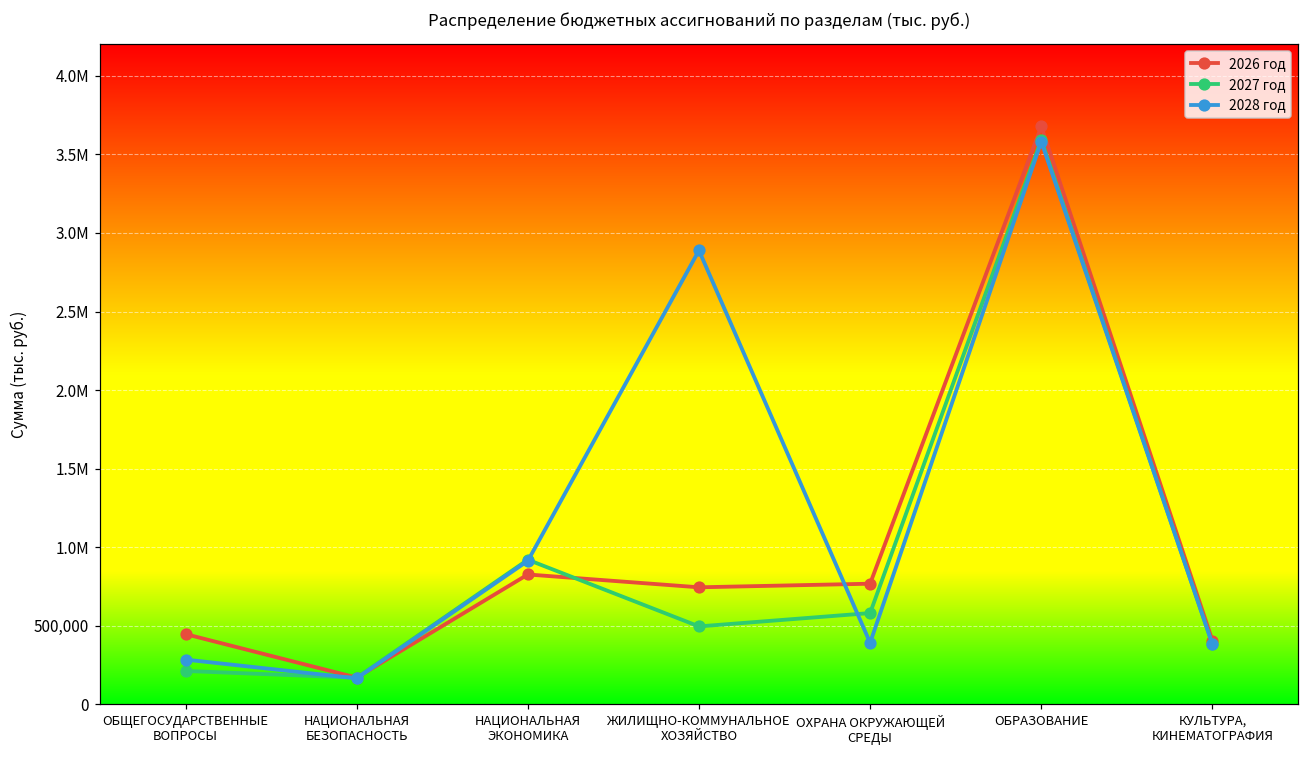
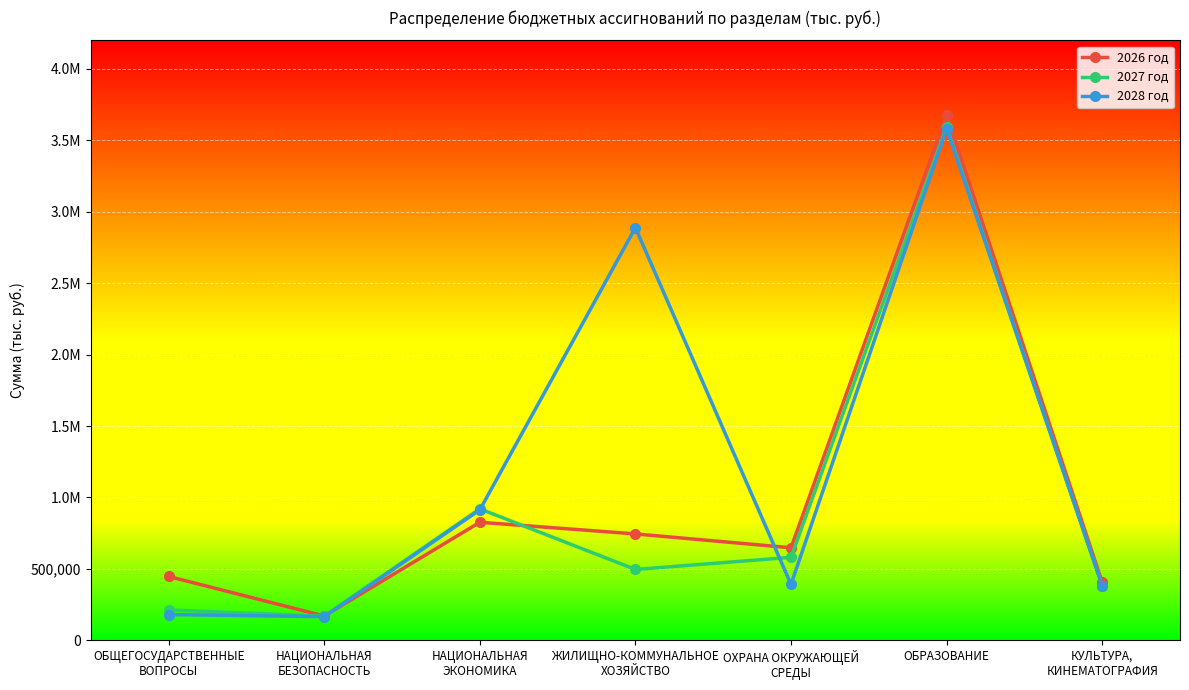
  {
    "2026 год": {
      "ОБЩЕГОСУДАРСТВЕННЫЕ ВОПРОСЫ": "450,000",
      "НАЦИОНАЛЬНАЯ ЭКОНОМИКА": "830,000",
      "ЖИЛИЩНО-КОММУНАЛЬНОЕ ХОЗЯЙСТВО": "740,000",
-     "ОХРАНА ОКРУЖАЮЩЕЙ СРЕДЫ": "770,000",
+     "ОХРАНА ОКРУЖАЮЩЕЙ СРЕДЫ": "650,000",
      "ОБРАЗОВАНИЕ": "3,680,000",
      "КУЛЬТУРА, КИНЕМАТОГРАФИЯ": "410,000"
    },
    "2027 год": {
      "ОБЩЕГОСУДАРСТВЕННЫЕ ВОПРОСЫ": "210,000",
      "ЖИЛИЩНО-КОММУНАЛЬНОЕ ХОЗЯЙСТВО": "500,000",
      "ОХРАНА ОКРУЖАЮЩЕЙ СРЕДЫ": "580,000"
    },
    "2028 год": {
-     "ОБЩЕГОСУДАРСТВЕННЫЕ ВОПРОСЫ": "280,000",
+     "ОБЩЕГОСУДАРСТВЕННЫЕ ВОПРОСЫ": "180,000",
      "ЖИЛИЩНО-КОММУНАЛЬНОЕ ХОЗЯЙСТВО": "2,890,000",
      "ОХРАНА ОКРУЖАЮЩЕЙ СРЕДЫ": "390,000"
    }
  }
